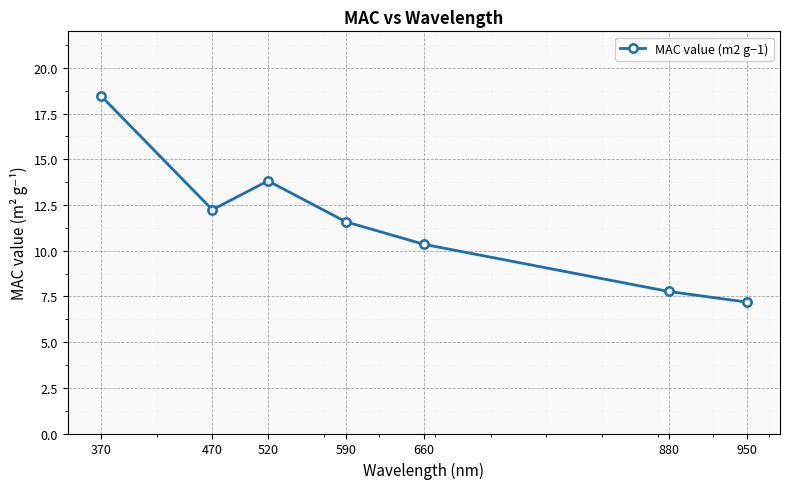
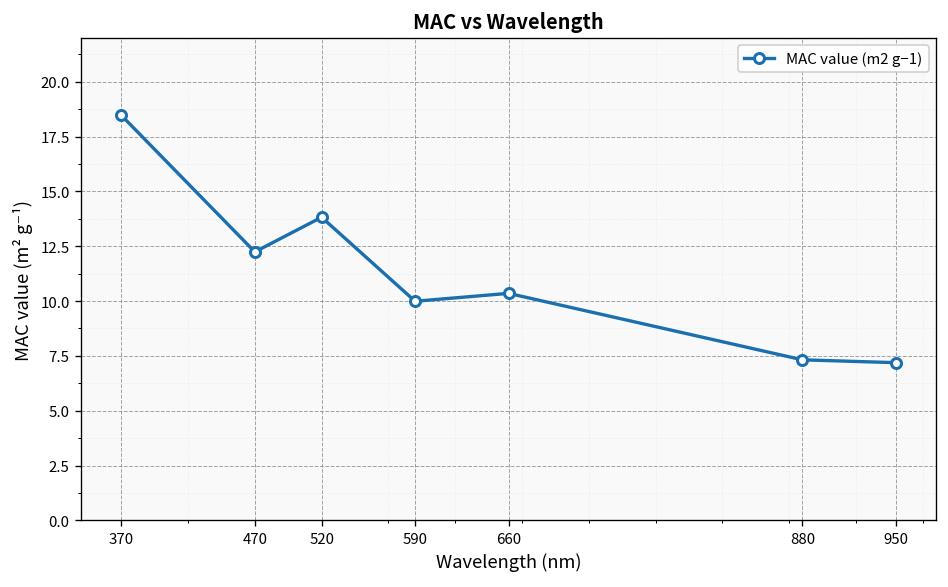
  {
    "370": 18.5,
    "470": 12.2,
    "520": 13.8,
-   "590": 11.6,
+   "590": 10.0,
    "660": 10.4,
-   "880": 7.8,
+   "880": 7.3,
    "950": 7.2
  }
